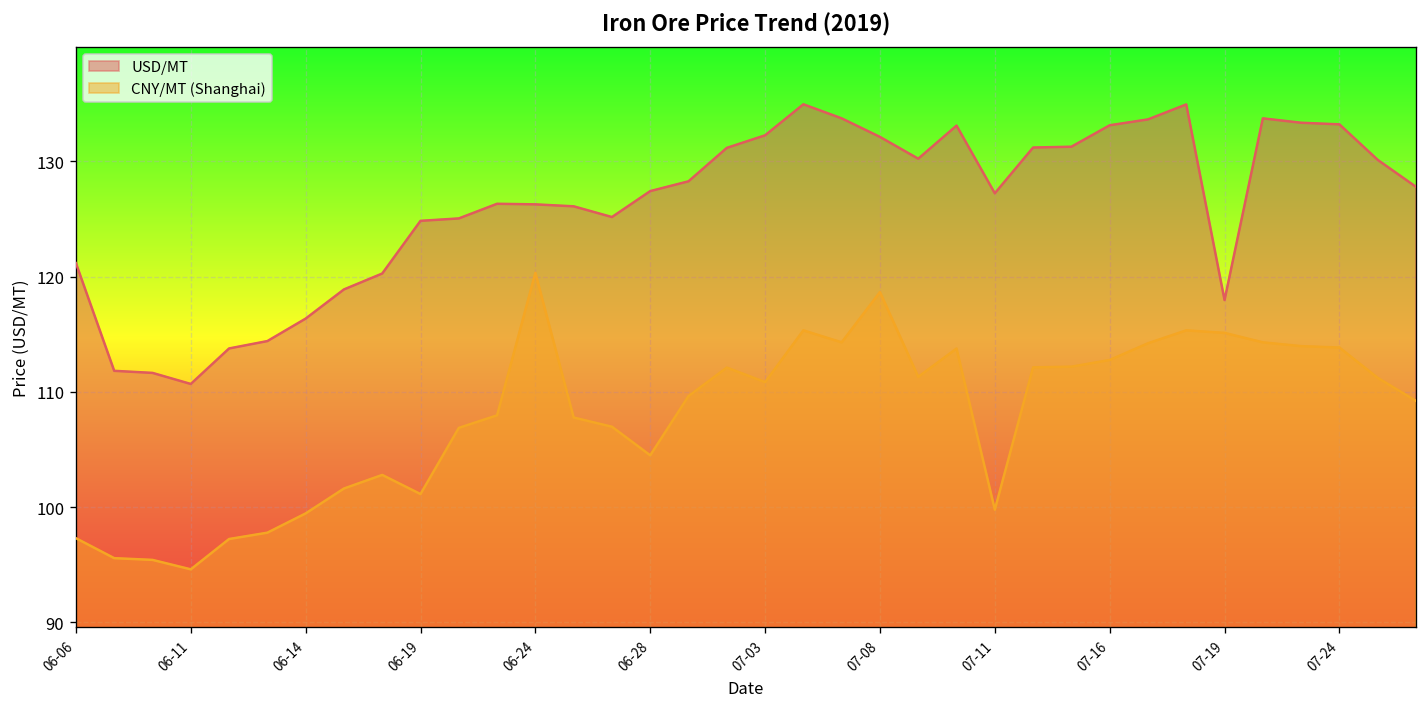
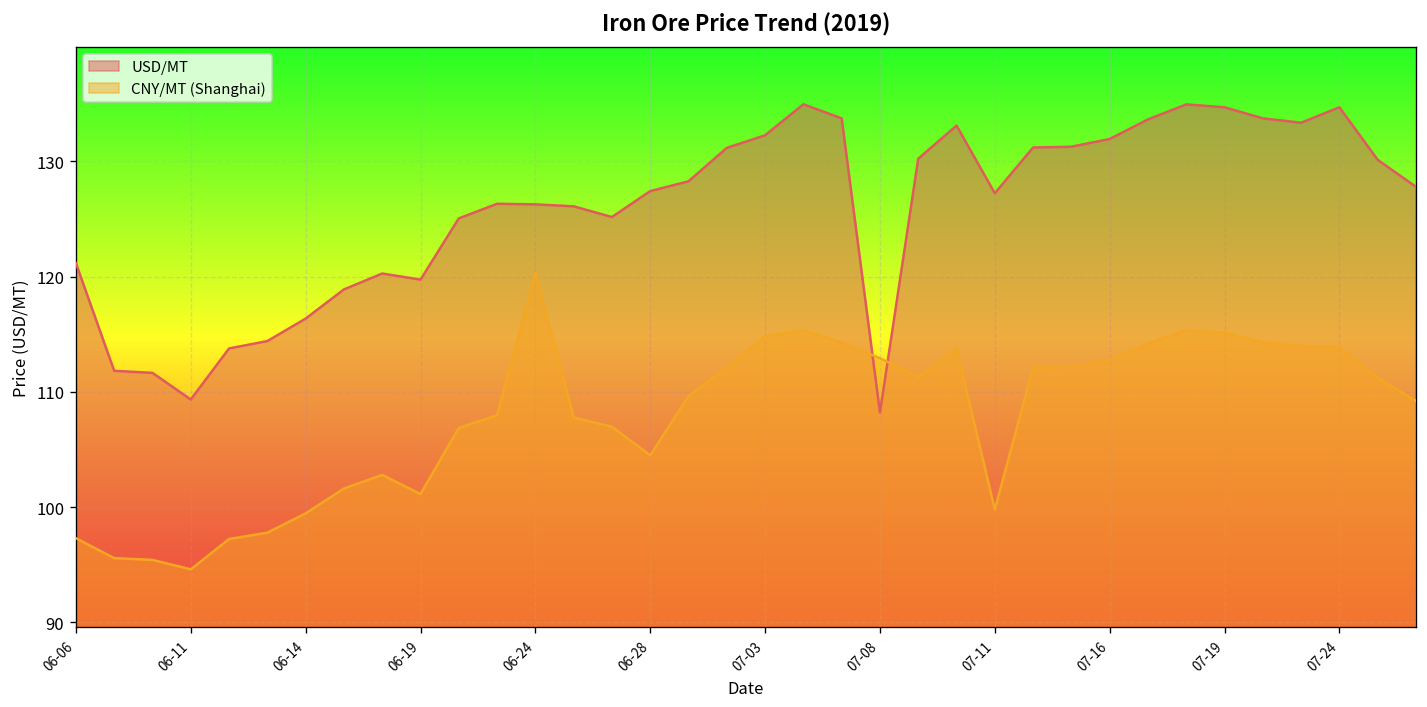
  {
    "USD/MT": {
      "06-06": 121,
-     "06-11": 111,
+     "06-11": 109,
      "06-14": 116,
-     "06-19": 125,
+     "06-19": 120,
      "06-24": 126,
      "06-28": 127,
      "07-03": 132,
-     "07-08": 132,
+     "07-08": 108,
      "07-11": 127,
-     "07-16": 133,
-     "07-19": 118,
-     "07-24": 133
+     "07-16": 132,
+     "07-19": 135,
+     "07-24": 135
    },
    "CNY/MT (Shanghai)": {
      "06-06": 97,
      "06-11": 95,
      "06-14": 99,
      "06-19": 101,
      "06-24": 120,
      "06-28": 105,
-     "07-03": 111,
-     "07-08": 119,
+     "07-03": 115,
+     "07-08": 113,
      "07-11": 100,
      "07-16": 113,
      "07-19": 115,
      "07-24": 114
    }
  }
